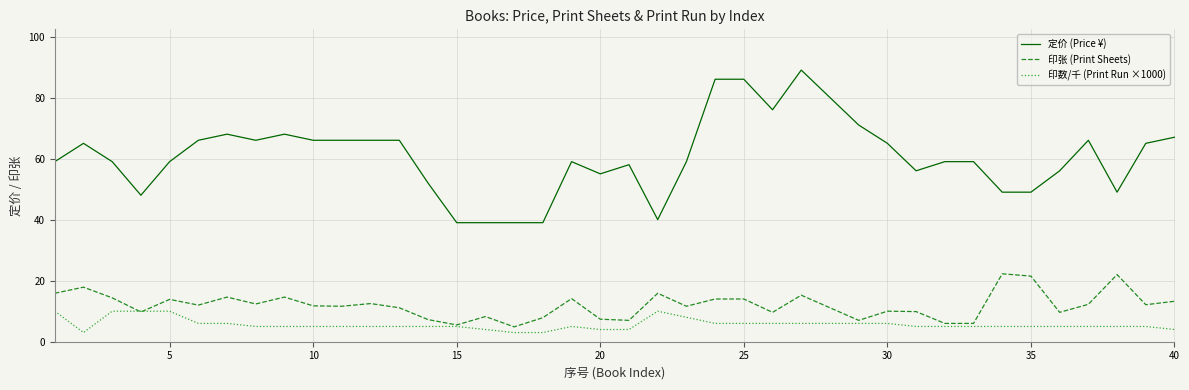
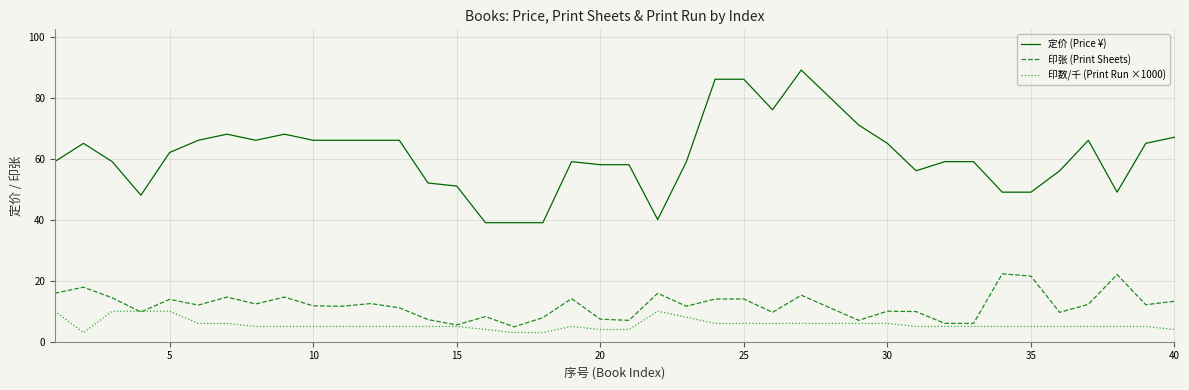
  {
    "定价 (Price ¥)": {
-     "5": 59,
+     "5": 62,
      "10": 66,
-     "15": 39,
-     "20": 55,
+     "15": 51,
+     "20": 58,
      "25": 86,
      "30": 65,
      "35": 49,
      "40": 67
    }
  }
